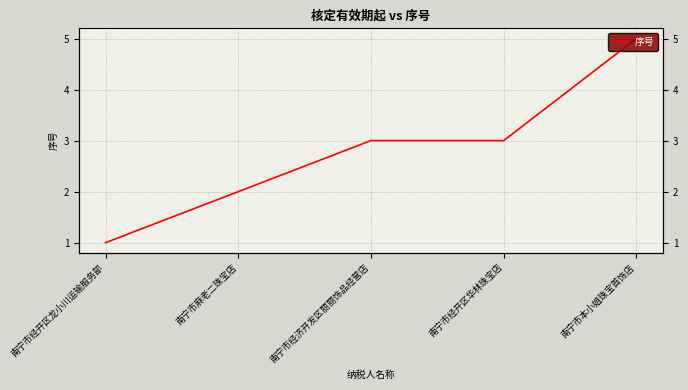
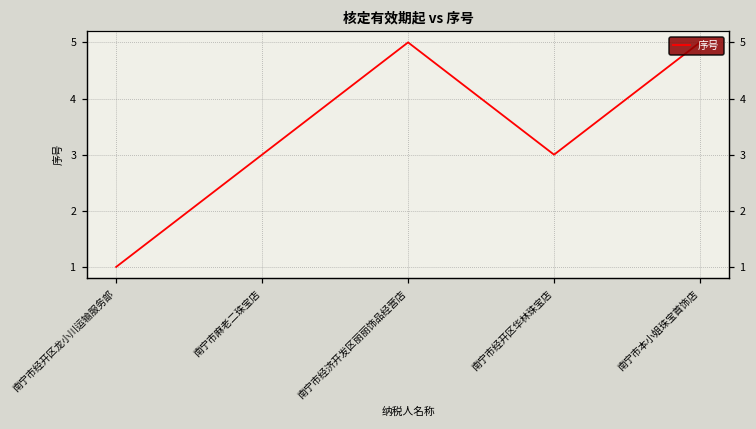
  {
    "南宁市经开区龙小川运输服务部": 1,
-   "南宁市麻老二珠宝店": 2,
-   "南宁市经济开发区丽丽饰品经营店": 3,
+   "南宁市麻老二珠宝店": 3,
+   "南宁市经济开发区丽丽饰品经营店": 5,
    "南宁市经开区华林珠宝店": 3
  }
